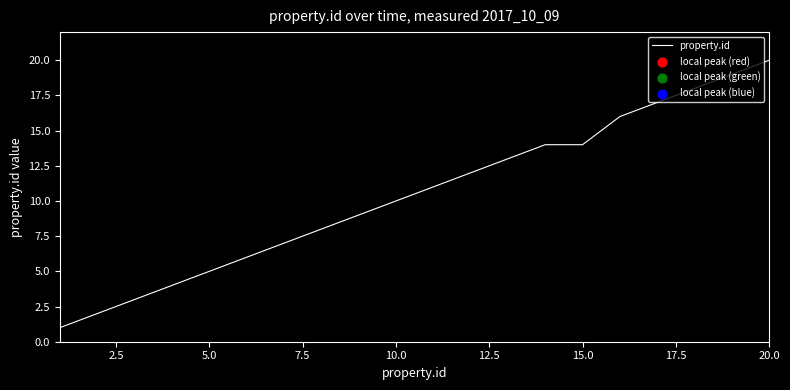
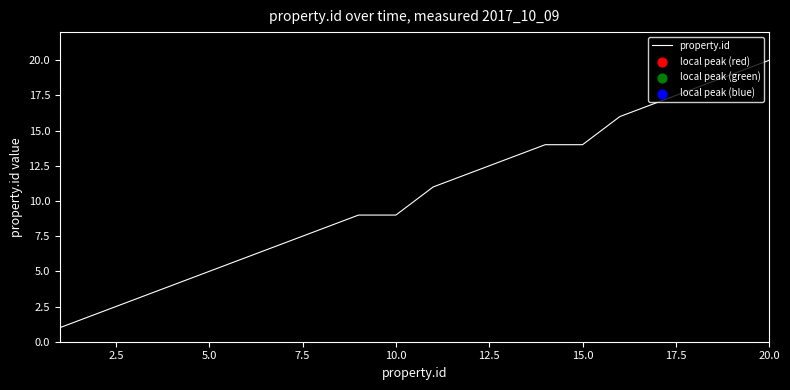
  {
    "5.0": 5,
-   "10.0": 10,
+   "10.0": 9,
    "15.0": 14,
    "20.0": 20
  }
